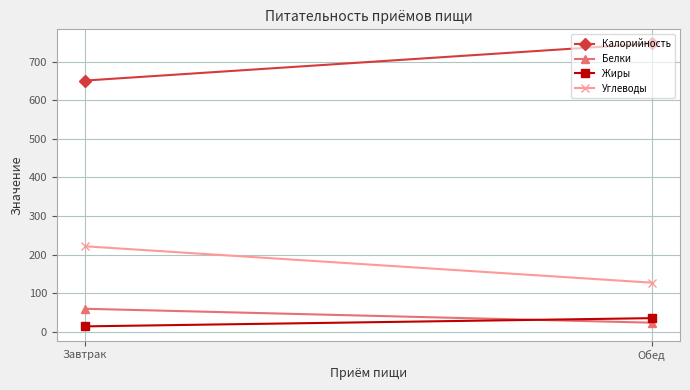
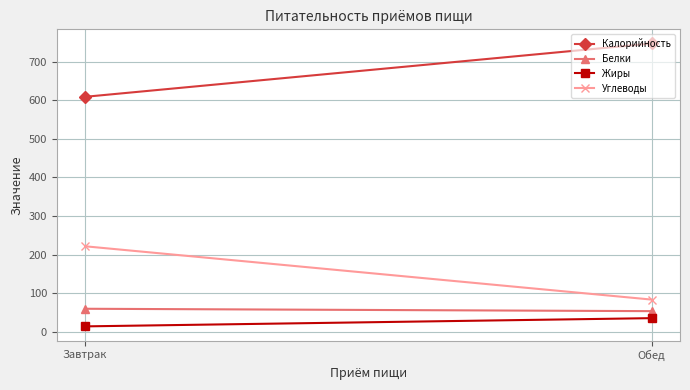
  {
    "Калорийность": {
-     "Завтрак": 650
+     "Завтрак": 610
    },
    "Белки": {
      "Завтрак": 60,
-     "Обед": 20
+     "Обед": 50
    },
    "Жиры": {
      "Завтрак": 10,
      "Обед": 40
    },
    "Углеводы": {
      "Завтрак": 220,
-     "Обед": 130
+     "Обед": 80
    }
  }
